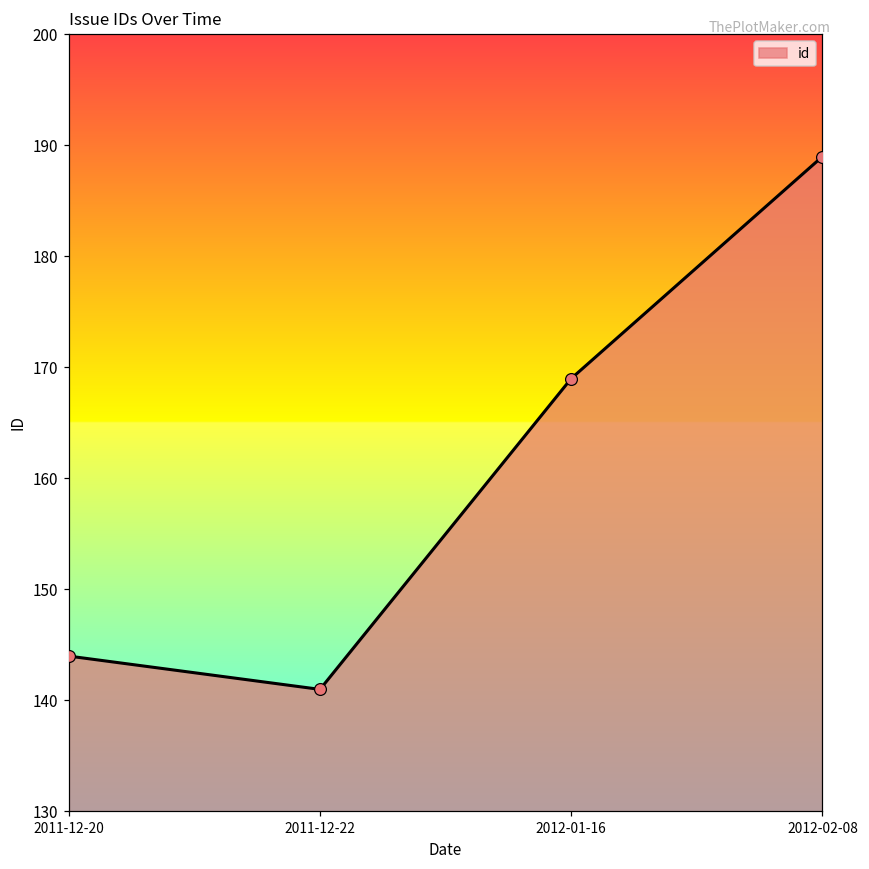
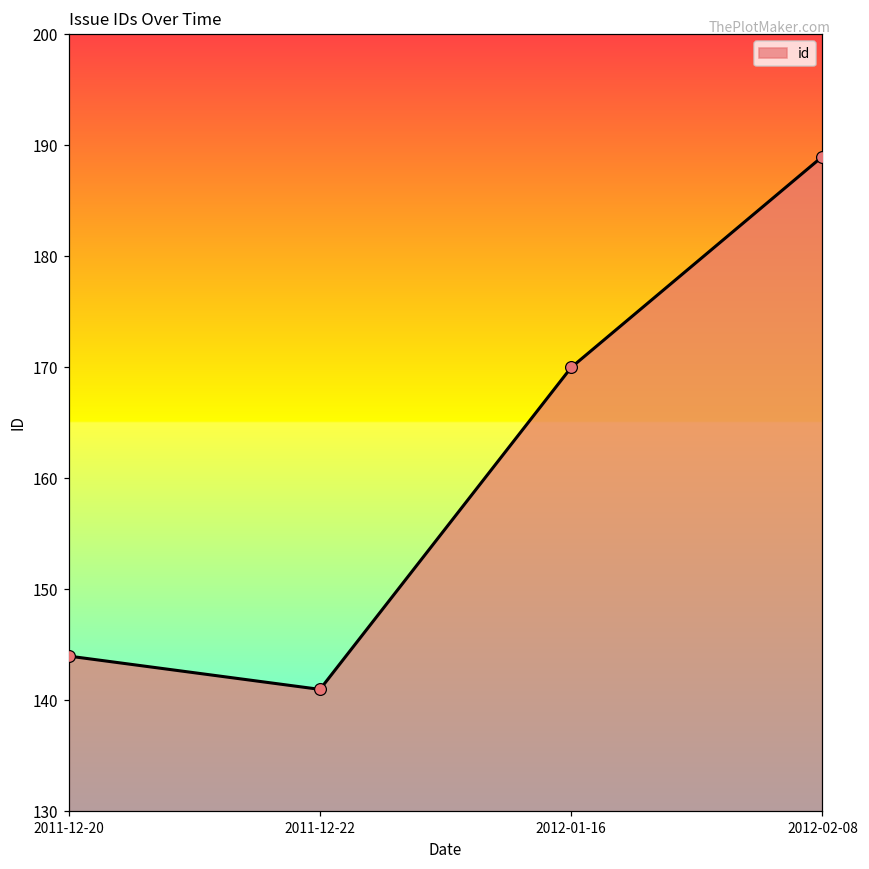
  {
    "2011-12-20": 144,
    "2011-12-22": 141,
-   "2012-01-16": 169,
+   "2012-01-16": 170,
    "2012-02-08": 189
  }
